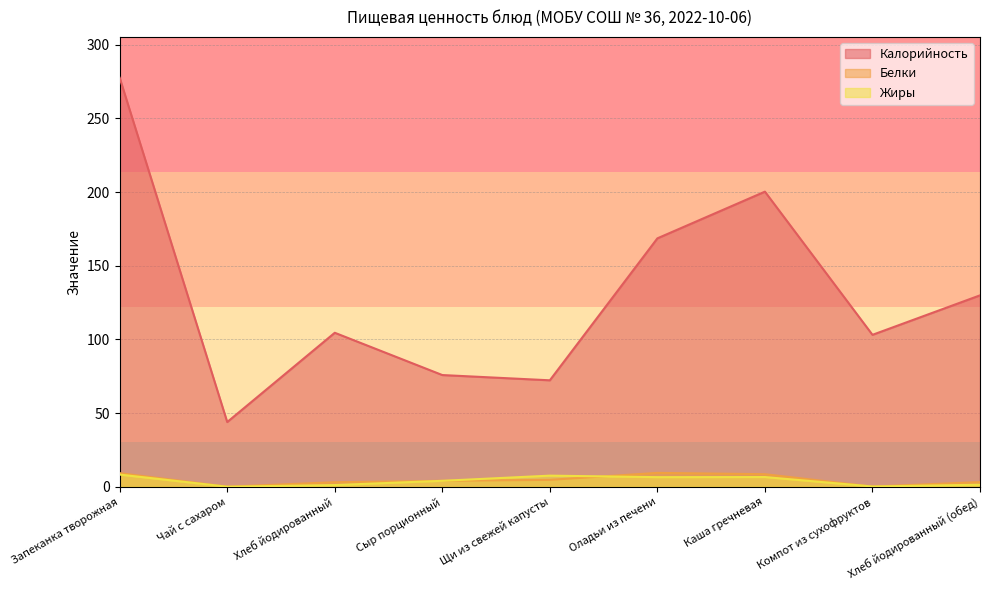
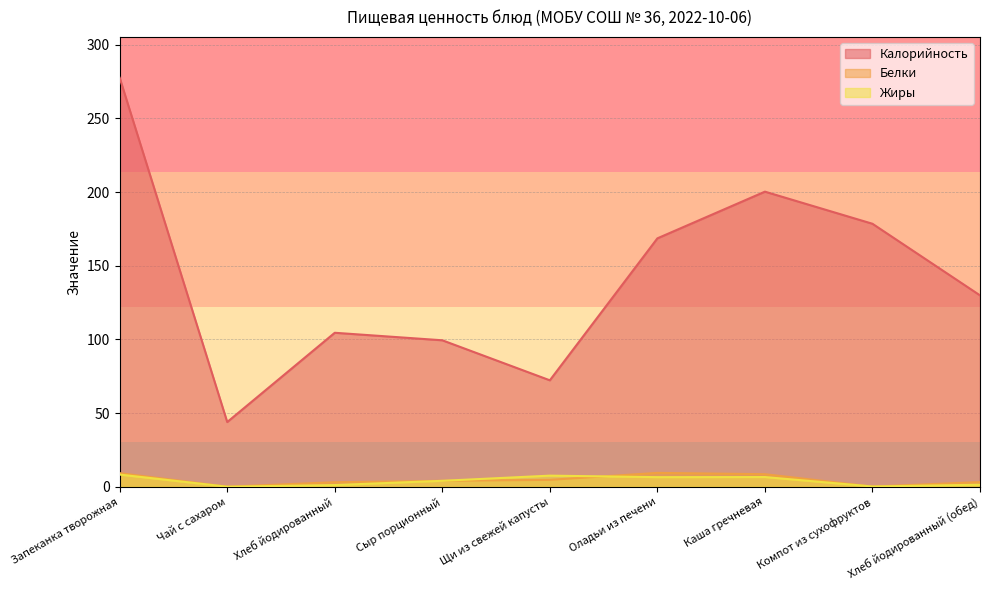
  {
    "Калорийность": {
      "Запеканка творожная": 278,
      "Чай с сахаром": 44,
      "Хлеб йодированный": 105,
-     "Сыр порционный": 76,
+     "Сыр порционный": 99,
      "Щи из свежей капусты": 72,
      "Оладьи из печени": 169,
      "Каша гречневая": 200,
-     "Компот из сухофруктов": 103,
+     "Компот из сухофруктов": 179,
      "Хлеб йодированный (обед)": 130
    }
  }
